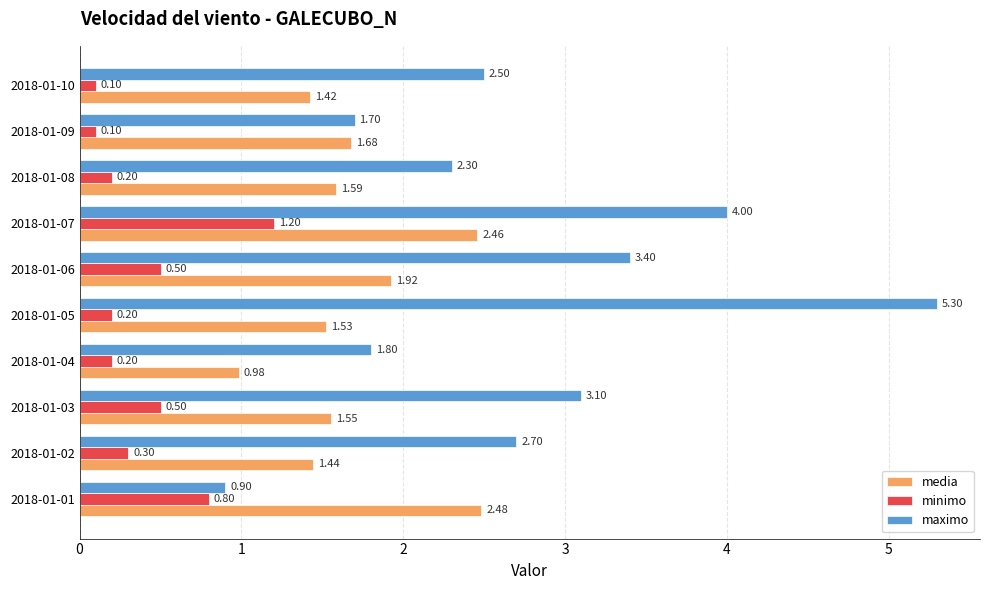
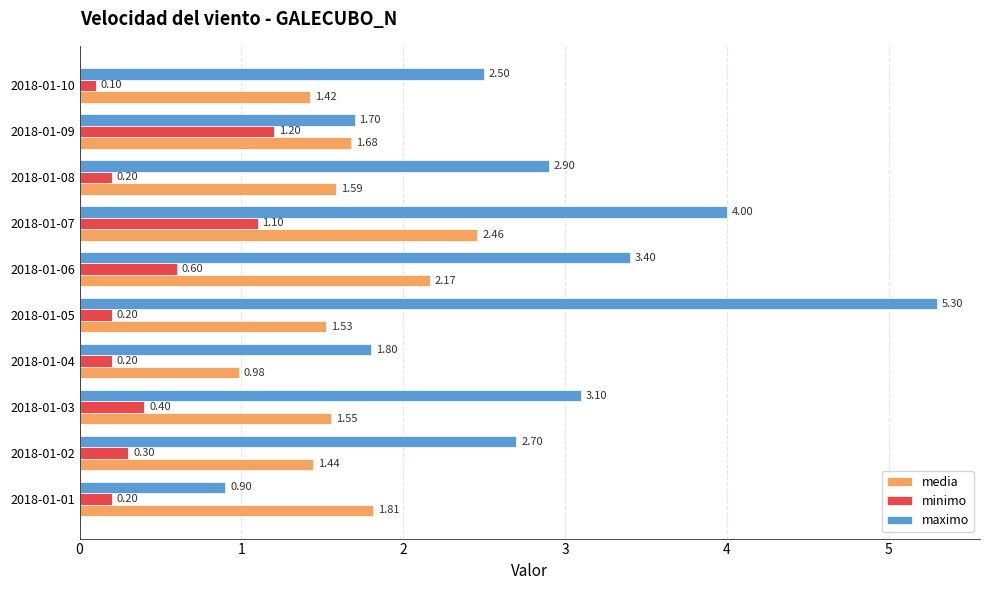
  {
    "media": {
      "2018-01-10": 1.42,
      "2018-01-09": 1.68,
      "2018-01-08": 1.59,
      "2018-01-07": 2.46,
-     "2018-01-06": 1.92,
+     "2018-01-06": 2.17,
      "2018-01-05": 1.53,
      "2018-01-04": 0.98,
      "2018-01-03": 1.55,
      "2018-01-02": 1.44,
-     "2018-01-01": 2.48
+     "2018-01-01": 1.81
    },
    "minimo": {
      "2018-01-10": 0.10,
-     "2018-01-09": 0.10,
+     "2018-01-09": 1.20,
      "2018-01-08": 0.20,
-     "2018-01-07": 1.20,
-     "2018-01-06": 0.50,
+     "2018-01-07": 1.10,
+     "2018-01-06": 0.60,
      "2018-01-05": 0.20,
      "2018-01-04": 0.20,
-     "2018-01-03": 0.50,
+     "2018-01-03": 0.40,
      "2018-01-02": 0.30,
-     "2018-01-01": 0.80
+     "2018-01-01": 0.20
    },
    "maximo": {
      "2018-01-10": 2.50,
      "2018-01-09": 1.70,
-     "2018-01-08": 2.30,
+     "2018-01-08": 2.90,
      "2018-01-07": 4.00,
      "2018-01-06": 3.40,
      "2018-01-05": 5.30,
      "2018-01-04": 1.80,
      "2018-01-03": 3.10,
      "2018-01-02": 2.70,
      "2018-01-01": 0.90
    }
  }
